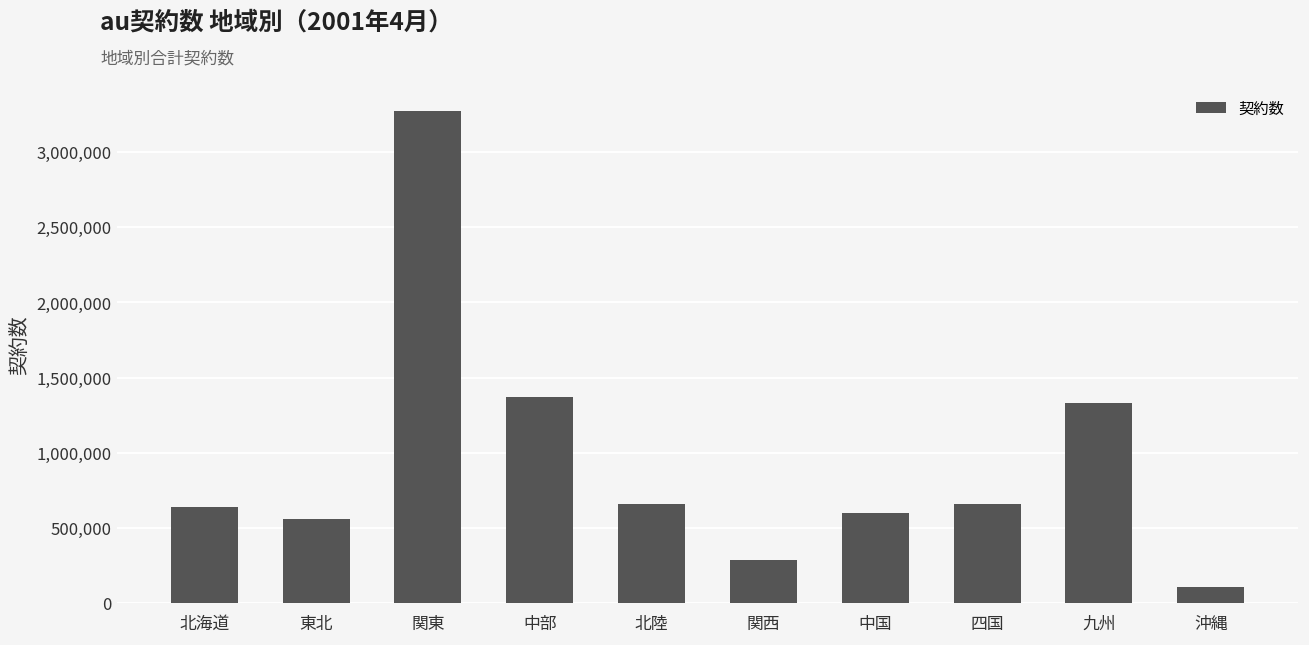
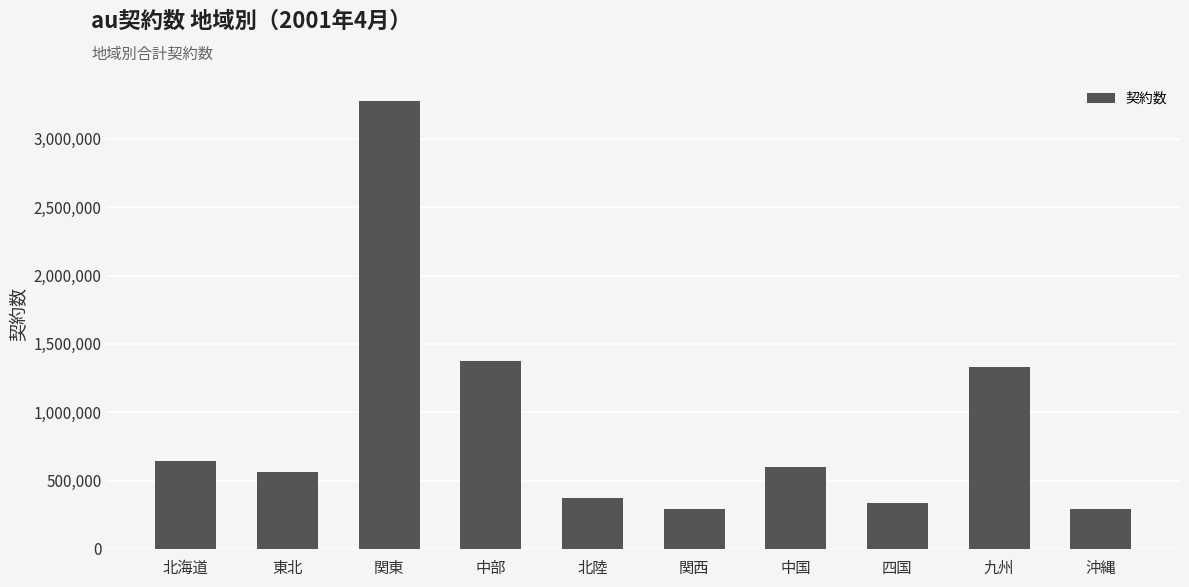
  {
    "北海道": "640,000",
    "東北": "560,000",
    "関東": "3,270,000",
    "中部": "1,370,000",
-   "北陸": "660,000",
+   "北陸": "370,000",
    "関西": "290,000",
    "中国": "600,000",
-   "四国": "660,000",
+   "四国": "330,000",
    "九州": "1,330,000",
-   "沖縄": "110,000"
+   "沖縄": "290,000"
  }
